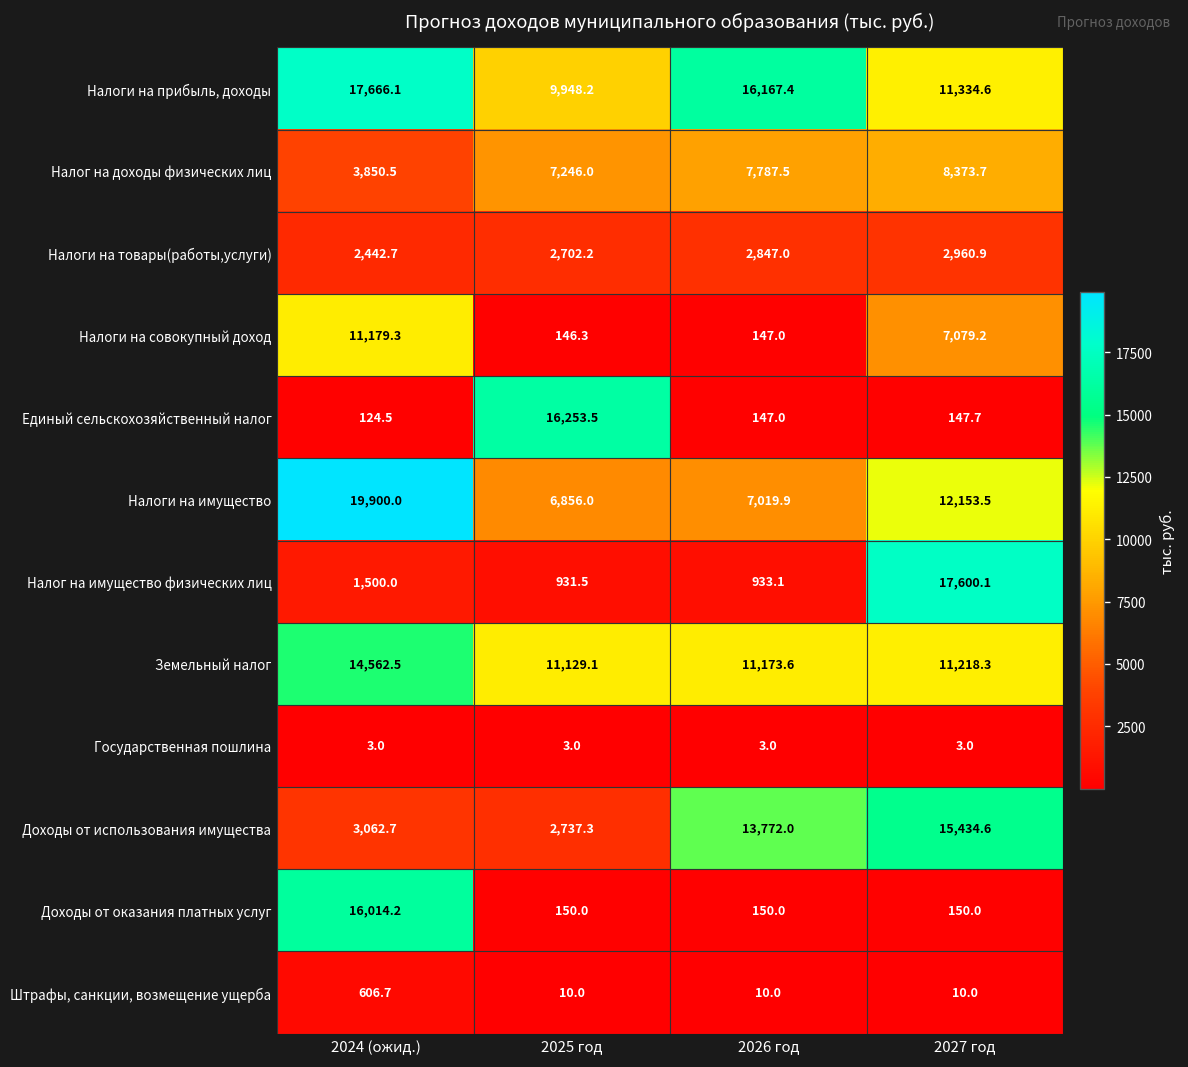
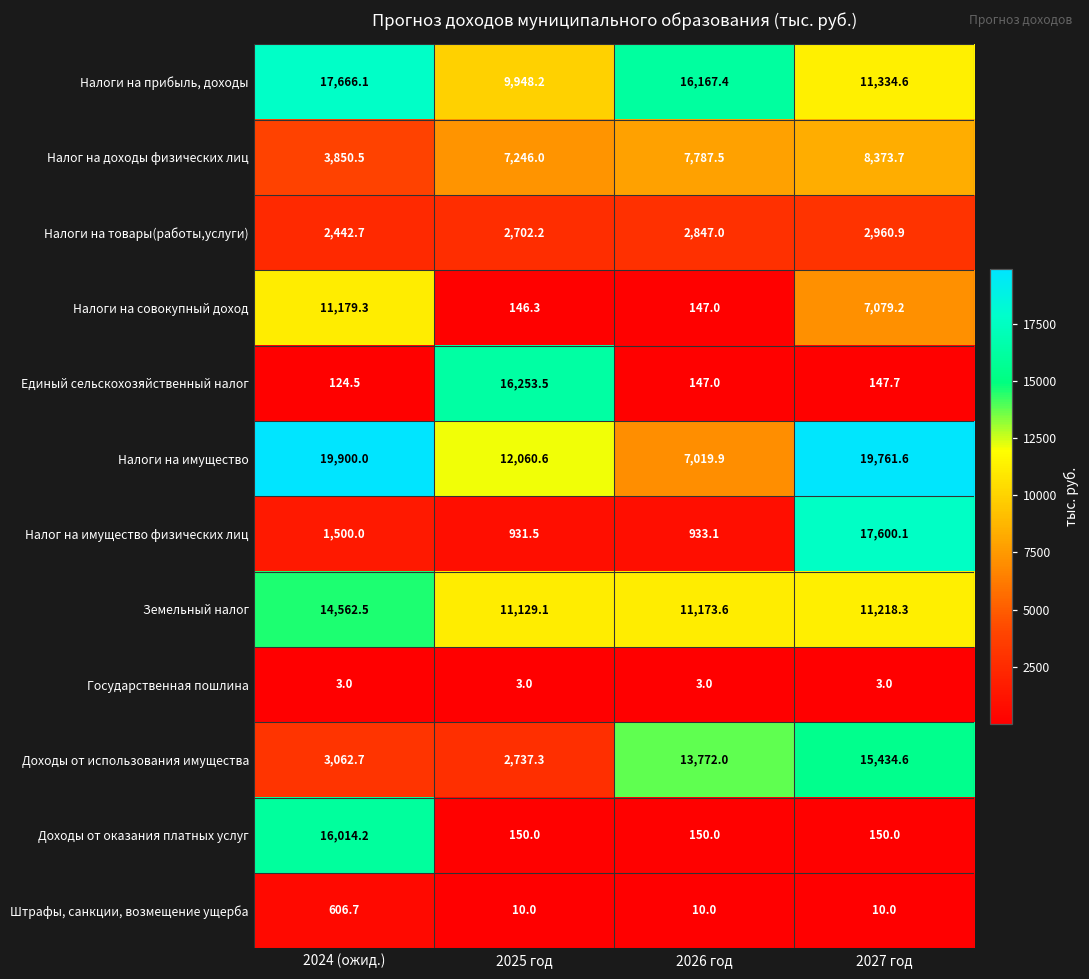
  {
    "Налоги на прибыль, доходы": {
      "2024 (ожид.)": "17,666.1",
      "2025 год": "9,948.2",
      "2026 год": "16,167.4",
      "2027 год": "11,334.6"
    },
    "Налог на доходы физических лиц": {
      "2024 (ожид.)": "3,850.5",
      "2025 год": "7,246.0",
      "2026 год": "7,787.5",
      "2027 год": "8,373.7"
    },
    "Налоги на товары(работы,услуги)": {
      "2024 (ожид.)": "2,442.7",
      "2025 год": "2,702.2",
      "2026 год": "2,847.0",
      "2027 год": "2,960.9"
    },
    "Налоги на совокупный доход": {
      "2024 (ожид.)": "11,179.3",
      "2025 год": "146.3",
      "2026 год": "147.0",
      "2027 год": "7,079.2"
    },
    "Единый сельскохозяйственный налог": {
      "2024 (ожид.)": "124.5",
      "2025 год": "16,253.5",
      "2026 год": "147.0",
      "2027 год": "147.7"
    },
    "Налоги на имущество": {
      "2024 (ожид.)": "19,900.0",
-     "2025 год": "6,856.0",
+     "2025 год": "12,060.6",
      "2026 год": "7,019.9",
-     "2027 год": "12,153.5"
+     "2027 год": "19,761.6"
    },
    "Налог на имущество физических лиц": {
      "2024 (ожид.)": "1,500.0",
      "2025 год": "931.5",
      "2026 год": "933.1",
      "2027 год": "17,600.1"
    },
    "Земельный налог": {
      "2024 (ожид.)": "14,562.5",
      "2025 год": "11,129.1",
      "2026 год": "11,173.6",
      "2027 год": "11,218.3"
    },
    "Государственная пошлина": {
      "2024 (ожид.)": "3.0",
      "2025 год": "3.0",
      "2026 год": "3.0",
      "2027 год": "3.0"
    },
    "Доходы от использования имущества": {
      "2024 (ожид.)": "3,062.7",
      "2025 год": "2,737.3",
      "2026 год": "13,772.0",
      "2027 год": "15,434.6"
    },
    "Доходы от оказания платных услуг": {
      "2024 (ожид.)": "16,014.2",
      "2025 год": "150.0",
      "2026 год": "150.0",
      "2027 год": "150.0"
    },
    "Штрафы, санкции, возмещение ущерба": {
      "2024 (ожид.)": "606.7",
      "2025 год": "10.0",
      "2026 год": "10.0",
      "2027 год": "10.0"
    }
  }
